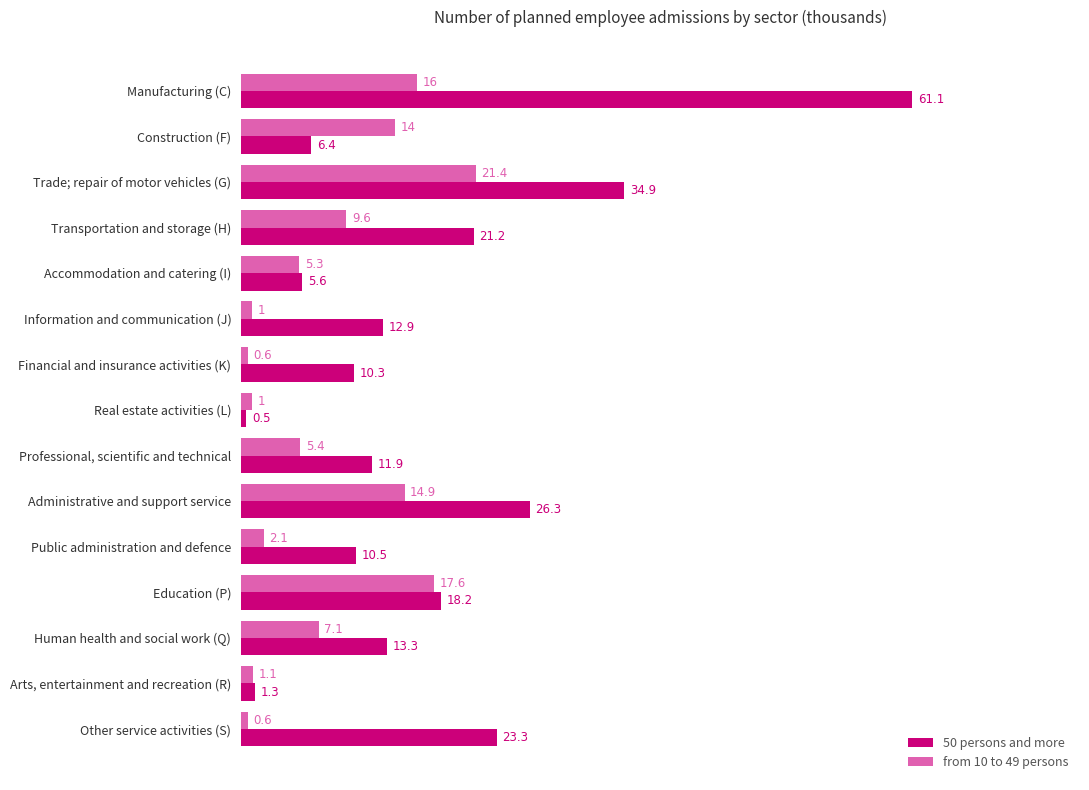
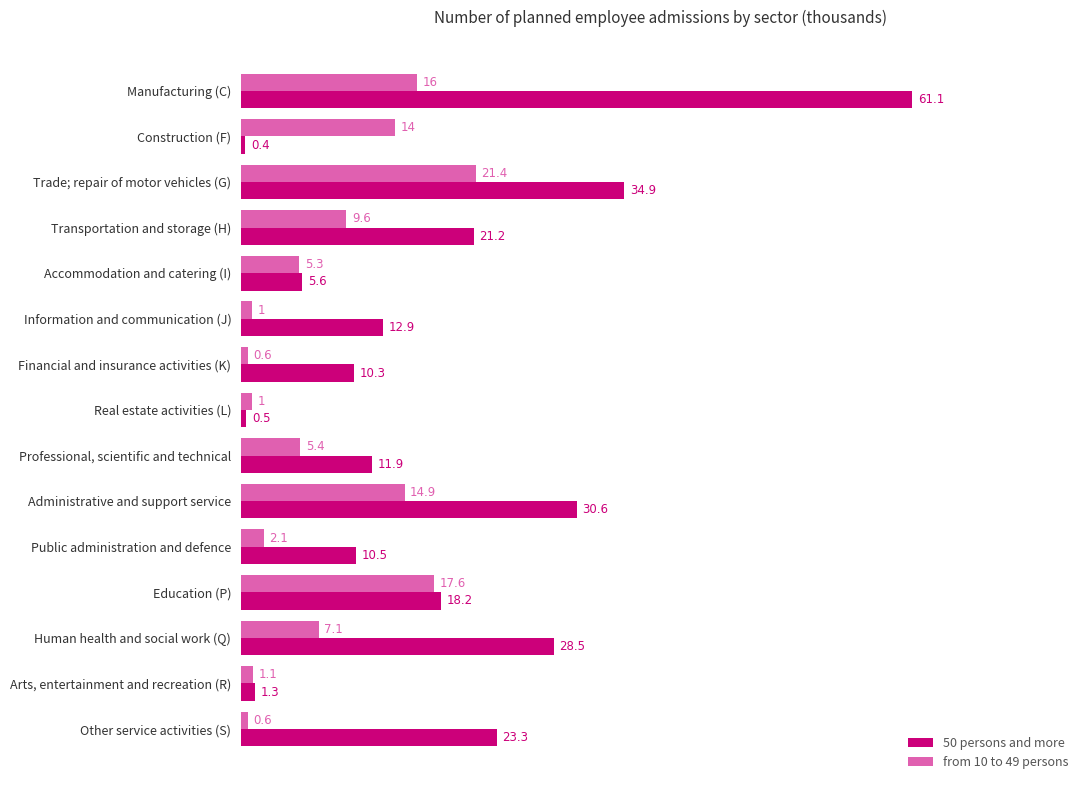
  {
    "50 persons and more": {
      "Manufacturing (C)": 61.1,
-     "Construction (F)": 6.4,
+     "Construction (F)": 0.4,
      "Trade; repair of motor vehicles (G)": 34.9,
      "Transportation and storage (H)": 21.2,
      "Accommodation and catering (I)": 5.6,
      "Information and communication (J)": 12.9,
      "Financial and insurance activities (K)": 10.3,
      "Real estate activities (L)": 0.5,
      "Professional, scientific and technical": 11.9,
-     "Administrative and support service": 26.3,
+     "Administrative and support service": 30.6,
      "Public administration and defence": 10.5,
      "Education (P)": 18.2,
-     "Human health and social work (Q)": 13.3,
+     "Human health and social work (Q)": 28.5,
      "Arts, entertainment and recreation (R)": 1.3,
      "Other service activities (S)": 23.3
    },
    "from 10 to 49 persons": {
      "Manufacturing (C)": 16,
      "Construction (F)": 14,
      "Trade; repair of motor vehicles (G)": 21.4,
      "Transportation and storage (H)": 9.6,
      "Accommodation and catering (I)": 5.3,
      "Information and communication (J)": 1,
      "Financial and insurance activities (K)": 0.6,
      "Real estate activities (L)": 1,
      "Professional, scientific and technical": 5.4,
      "Administrative and support service": 14.9,
      "Public administration and defence": 2.1,
      "Education (P)": 17.6,
      "Human health and social work (Q)": 7.1,
      "Arts, entertainment and recreation (R)": 1.1,
      "Other service activities (S)": 0.6
    }
  }
